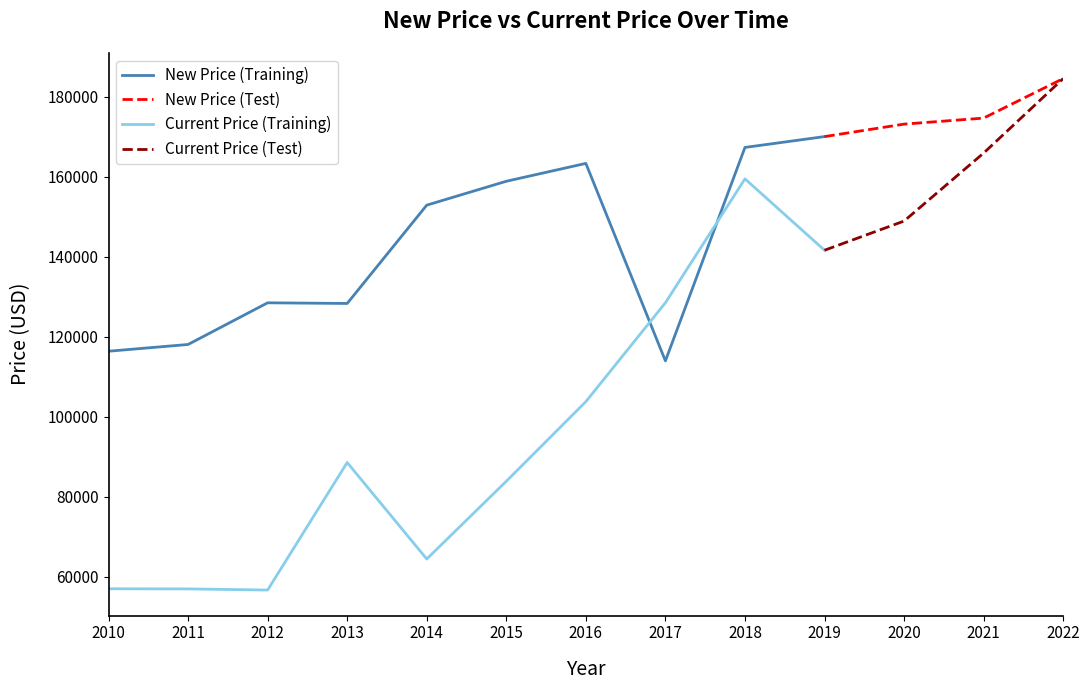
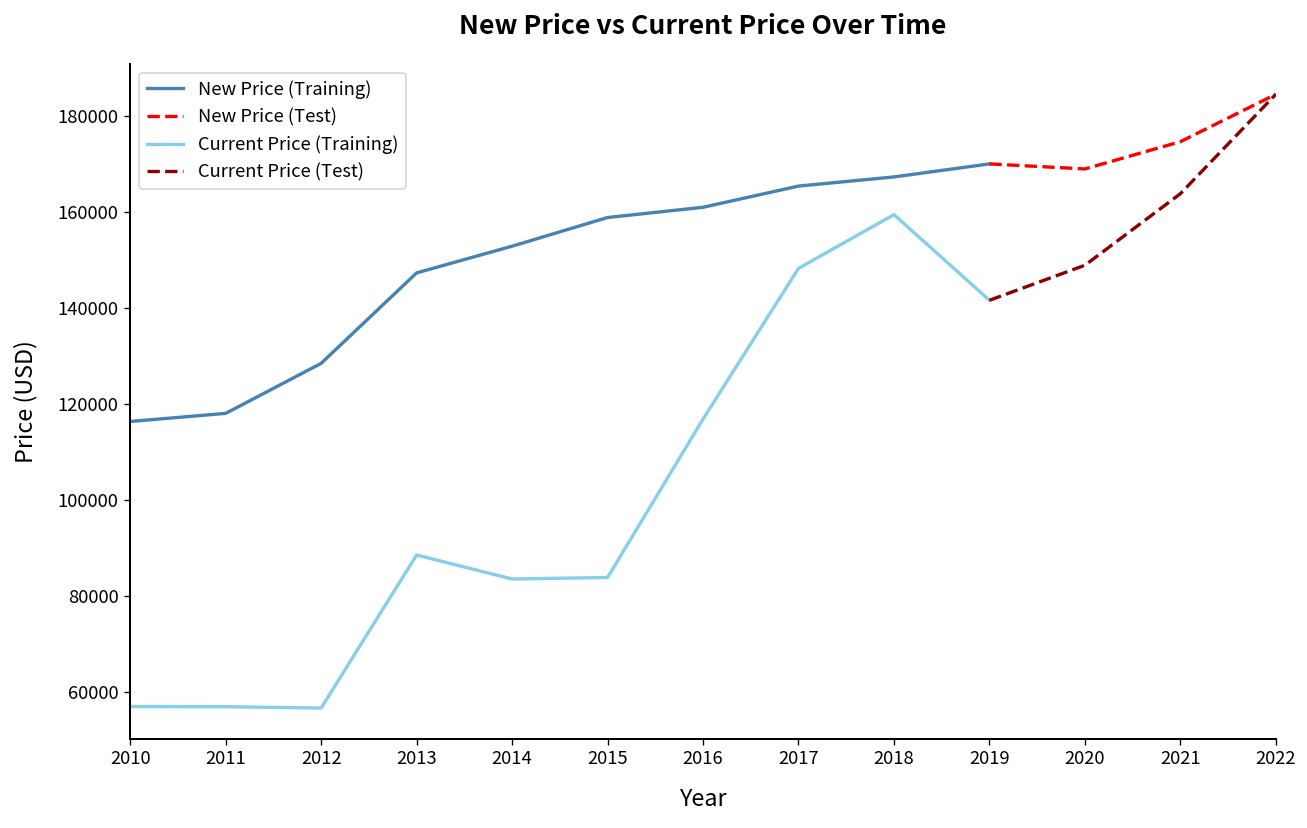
  {
    "New Price (Training)": {
      "2010": 116000,
      "2011": 118000,
      "2012": 128000,
-     "2013": 128000,
+     "2013": 147000,
      "2014": 153000,
      "2015": 159000,
-     "2016": 163000,
-     "2017": 114000,
+     "2016": 161000,
+     "2017": 165000,
      "2018": 167000
    },
    "New Price (Test)": {
-     "2020": 173000,
+     "2020": 169000,
      "2021": 175000
    },
    "Current Price (Training)": {
      "2010": 57000,
      "2011": 57000,
      "2012": 57000,
      "2013": 89000,
-     "2014": 64000,
+     "2014": 84000,
      "2015": 84000,
-     "2016": 104000,
-     "2017": 128000,
+     "2016": 117000,
+     "2017": 148000,
      "2018": 159000
    },
    "Current Price (Test)": {
      "2020": 149000,
-     "2021": 166000
+     "2021": 164000
    }
  }
